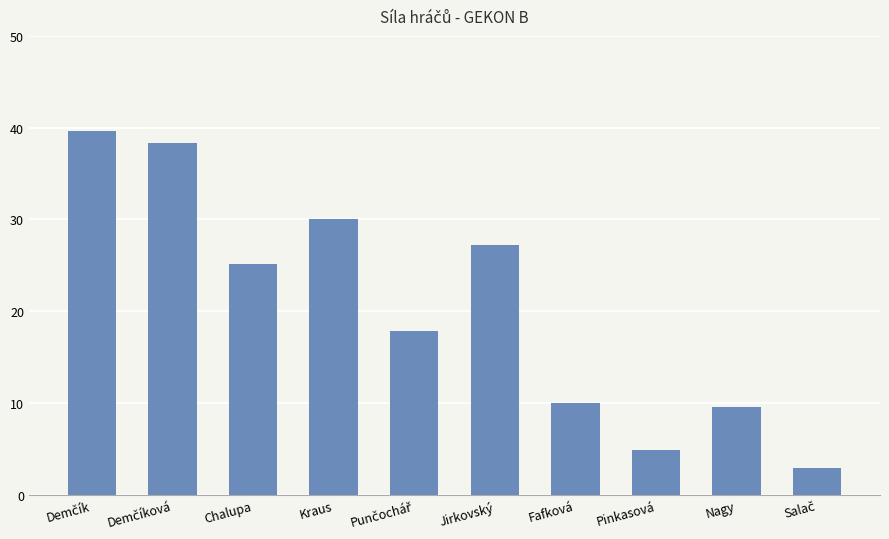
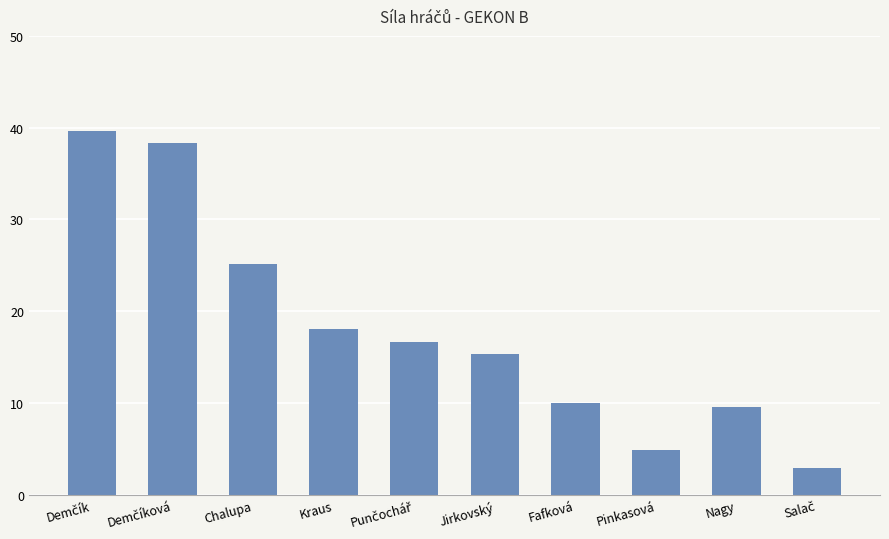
  {
    "Demčík": 40,
    "Demčíková": 38,
    "Chalupa": 25,
-   "Kraus": 30,
-   "Punčochář": 18,
-   "Jirkovský": 27,
+   "Kraus": 18,
+   "Punčochář": 17,
+   "Jirkovský": 15,
    "Fafková": 10,
    "Pinkasová": 5,
    "Nagy": 10,
    "Salač": 3
  }
